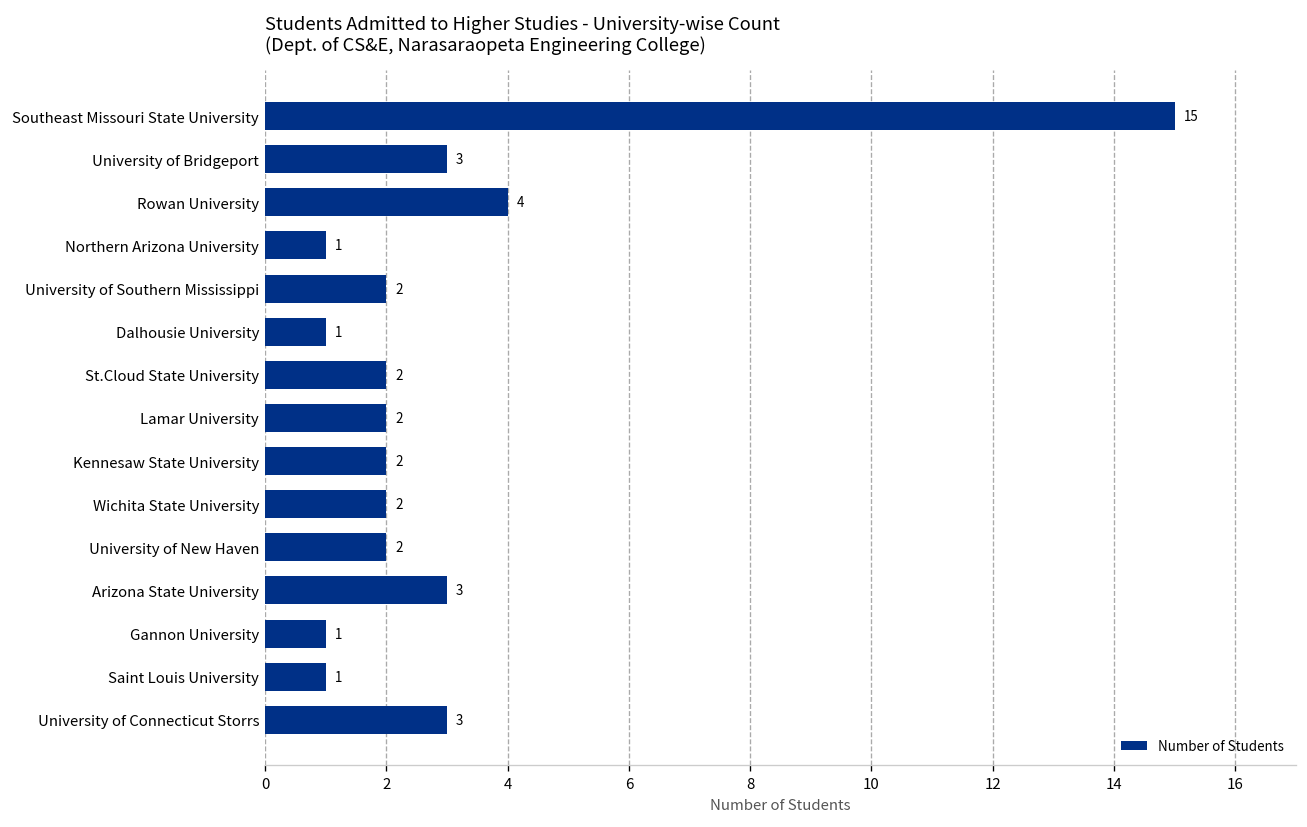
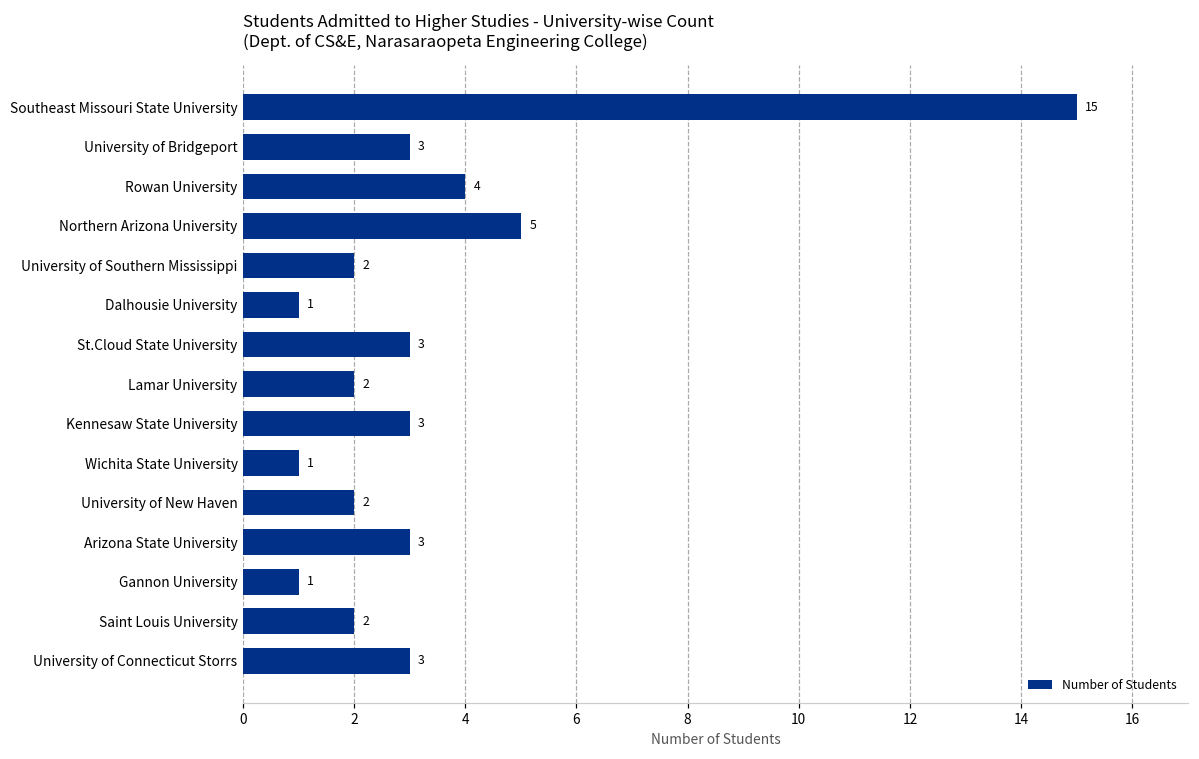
  {
    "Southeast Missouri State University": 15,
    "University of Bridgeport": 3,
    "Rowan University": 4,
-   "Northern Arizona University": 1,
+   "Northern Arizona University": 5,
    "University of Southern Mississippi": 2,
    "Dalhousie University": 1,
-   "St.Cloud State University": 2,
+   "St.Cloud State University": 3,
    "Lamar University": 2,
-   "Kennesaw State University": 2,
-   "Wichita State University": 2,
+   "Kennesaw State University": 3,
+   "Wichita State University": 1,
    "University of New Haven": 2,
    "Arizona State University": 3,
    "Gannon University": 1,
-   "Saint Louis University": 1,
+   "Saint Louis University": 2,
    "University of Connecticut Storrs": 3
  }
